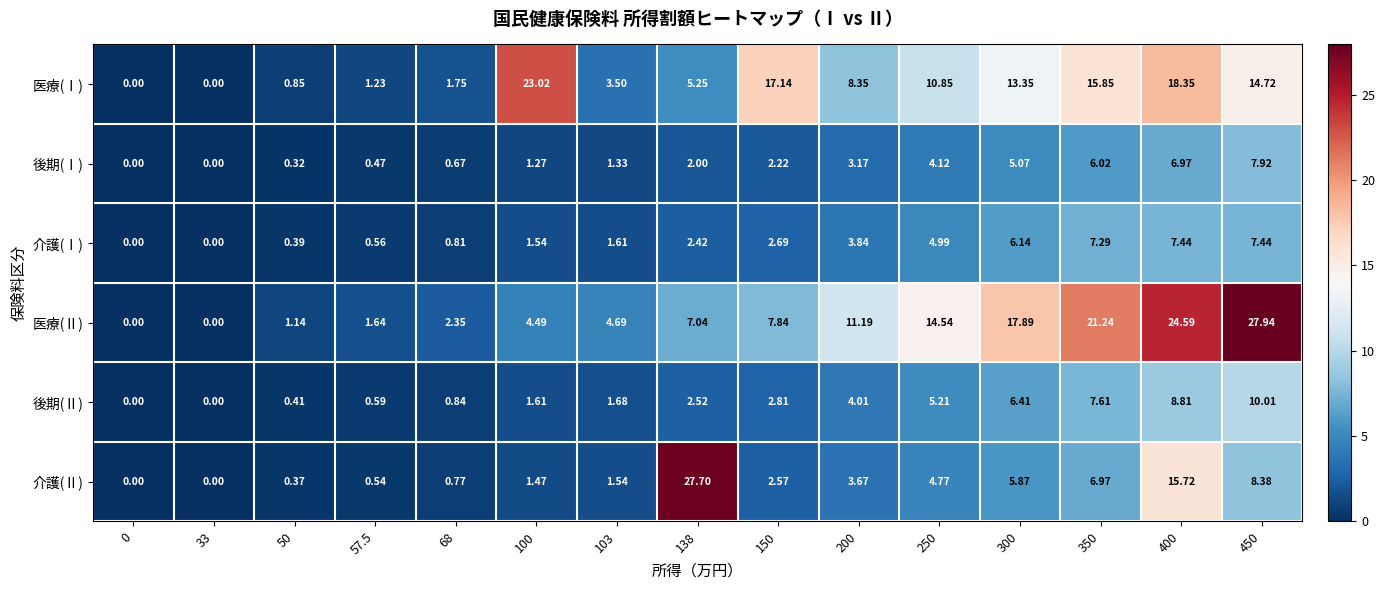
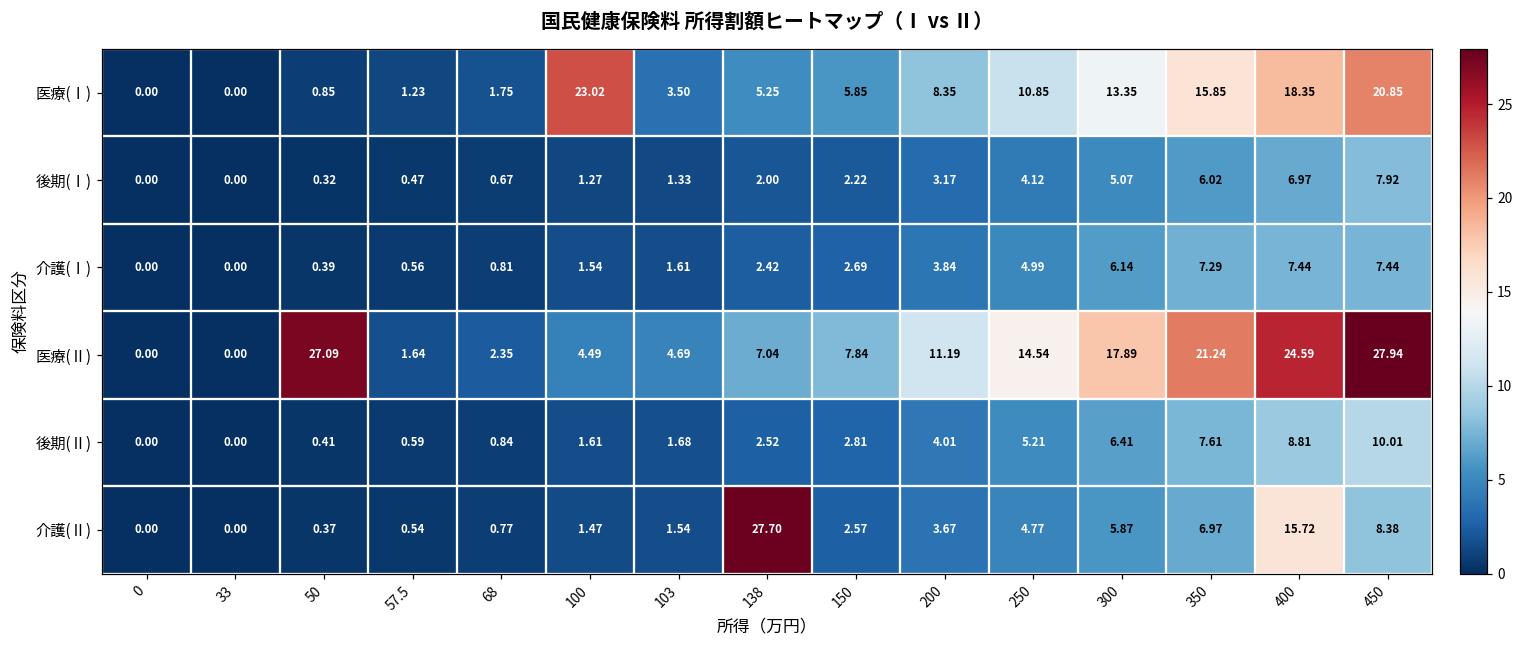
  {
    "医療(Ⅰ)": {
      "0": 0.00,
      "33": 0.00,
      "50": 0.85,
      "57.5": 1.23,
      "68": 1.75,
      "100": 23.02,
      "103": 3.50,
      "138": 5.25,
-     "150": 17.14,
+     "150": 5.85,
      "200": 8.35,
      "250": 10.85,
      "300": 13.35,
      "350": 15.85,
      "400": 18.35,
-     "450": 14.72
+     "450": 20.85
    },
    "後期(Ⅰ)": {
      "0": 0.00,
      "33": 0.00,
      "50": 0.32,
      "57.5": 0.47,
      "68": 0.67,
      "100": 1.27,
      "103": 1.33,
      "138": 2.00,
      "150": 2.22,
      "200": 3.17,
      "250": 4.12,
      "300": 5.07,
      "350": 6.02,
      "400": 6.97,
      "450": 7.92
    },
    "介護(Ⅰ)": {
      "0": 0.00,
      "33": 0.00,
      "50": 0.39,
      "57.5": 0.56,
      "68": 0.81,
      "100": 1.54,
      "103": 1.61,
      "138": 2.42,
      "150": 2.69,
      "200": 3.84,
      "250": 4.99,
      "300": 6.14,
      "350": 7.29,
      "400": 7.44,
      "450": 7.44
    },
    "医療(Ⅱ)": {
      "0": 0.00,
      "33": 0.00,
-     "50": 1.14,
+     "50": 27.09,
      "57.5": 1.64,
      "68": 2.35,
      "100": 4.49,
      "103": 4.69,
      "138": 7.04,
      "150": 7.84,
      "200": 11.19,
      "250": 14.54,
      "300": 17.89,
      "350": 21.24,
      "400": 24.59,
      "450": 27.94
    },
    "後期(Ⅱ)": {
      "0": 0.00,
      "33": 0.00,
      "50": 0.41,
      "57.5": 0.59,
      "68": 0.84,
      "100": 1.61,
      "103": 1.68,
      "138": 2.52,
      "150": 2.81,
      "200": 4.01,
      "250": 5.21,
      "300": 6.41,
      "350": 7.61,
      "400": 8.81,
      "450": 10.01
    },
    "介護(Ⅱ)": {
      "0": 0.00,
      "33": 0.00,
      "50": 0.37,
      "57.5": 0.54,
      "68": 0.77,
      "100": 1.47,
      "103": 1.54,
      "138": 27.70,
      "150": 2.57,
      "200": 3.67,
      "250": 4.77,
      "300": 5.87,
      "350": 6.97,
      "400": 15.72,
      "450": 8.38
    }
  }
